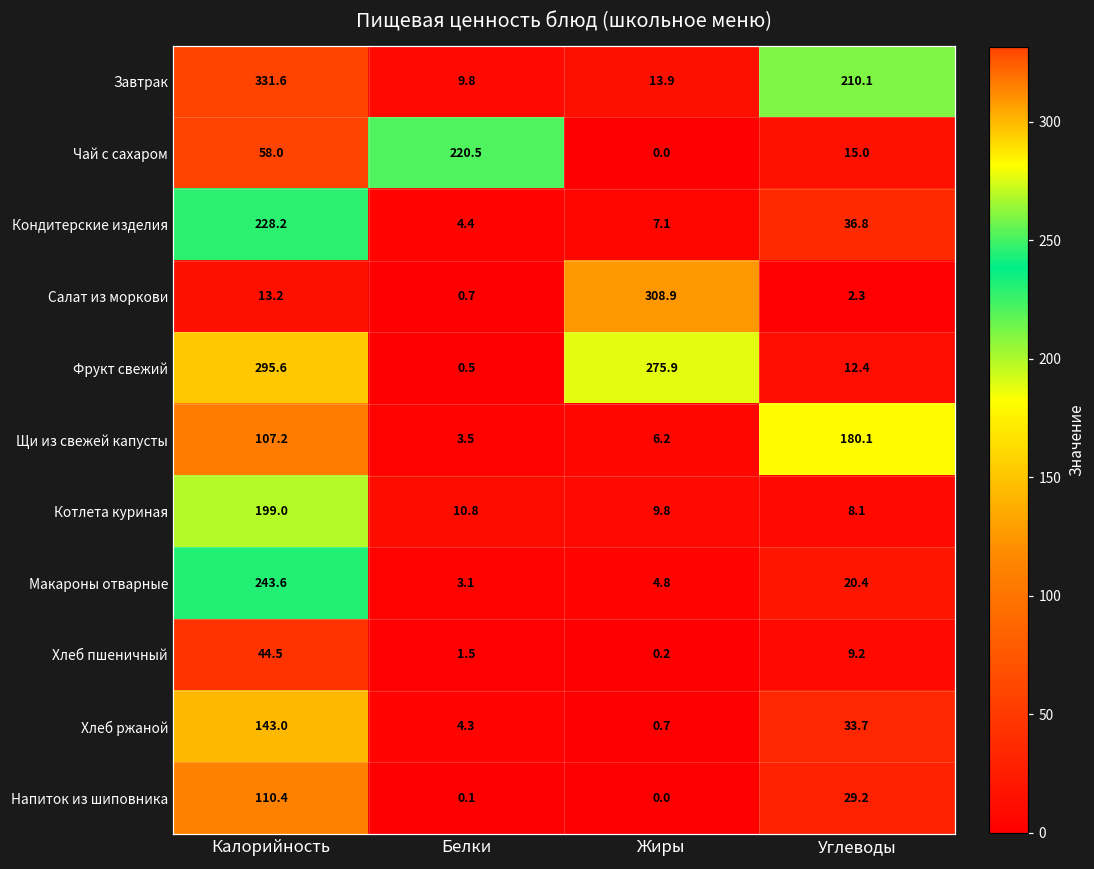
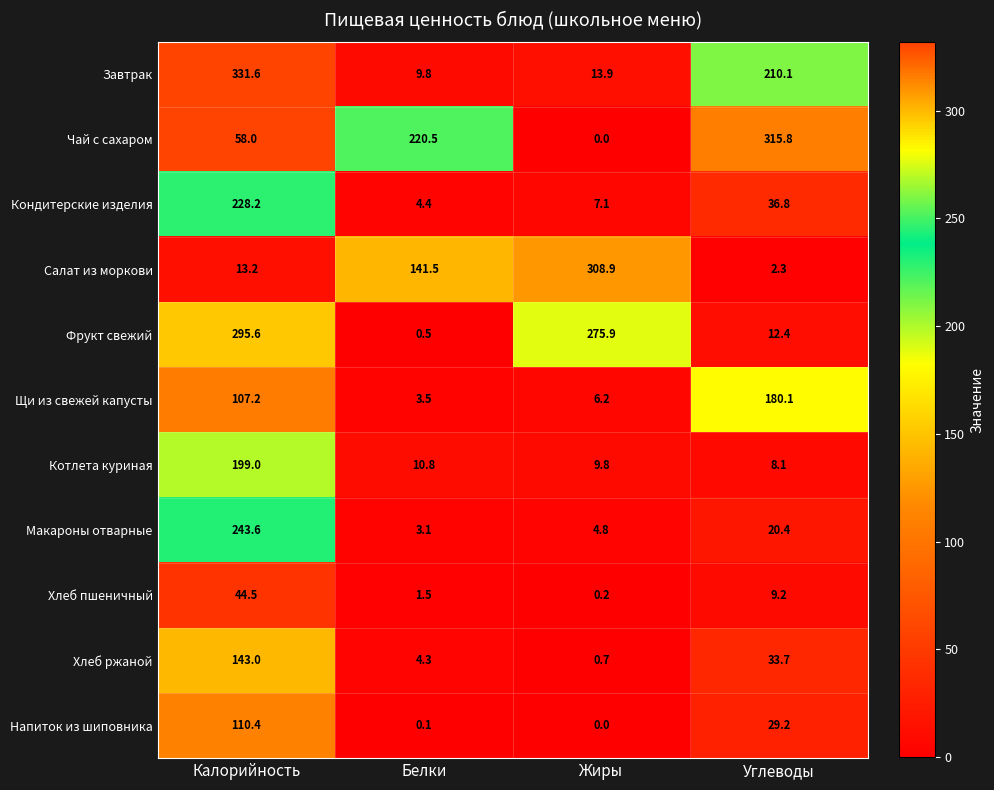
  {
    "Завтрак": {
      "Калорийность": 331.6,
      "Белки": 9.8,
      "Жиры": 13.9,
      "Углеводы": 210.1
    },
    "Чай с сахаром": {
      "Калорийность": 58.0,
      "Белки": 220.5,
      "Жиры": 0.0,
-     "Углеводы": 15.0
+     "Углеводы": 315.8
    },
    "Кондитерские изделия": {
      "Калорийность": 228.2,
      "Белки": 4.4,
      "Жиры": 7.1,
      "Углеводы": 36.8
    },
    "Салат из моркови": {
      "Калорийность": 13.2,
-     "Белки": 0.7,
+     "Белки": 141.5,
      "Жиры": 308.9,
      "Углеводы": 2.3
    },
    "Фрукт свежий": {
      "Калорийность": 295.6,
      "Белки": 0.5,
      "Жиры": 275.9,
      "Углеводы": 12.4
    },
    "Щи из свежей капусты": {
      "Калорийность": 107.2,
      "Белки": 3.5,
      "Жиры": 6.2,
      "Углеводы": 180.1
    },
    "Котлета куриная": {
      "Калорийность": 199.0,
      "Белки": 10.8,
      "Жиры": 9.8,
      "Углеводы": 8.1
    },
    "Макароны отварные": {
      "Калорийность": 243.6,
      "Белки": 3.1,
      "Жиры": 4.8,
      "Углеводы": 20.4
    },
    "Хлеб пшеничный": {
      "Калорийность": 44.5,
      "Белки": 1.5,
      "Жиры": 0.2,
      "Углеводы": 9.2
    },
    "Хлеб ржаной": {
      "Калорийность": 143.0,
      "Белки": 4.3,
      "Жиры": 0.7,
      "Углеводы": 33.7
    },
    "Напиток из шиповника": {
      "Калорийность": 110.4,
      "Белки": 0.1,
      "Жиры": 0.0,
      "Углеводы": 29.2
    }
  }
